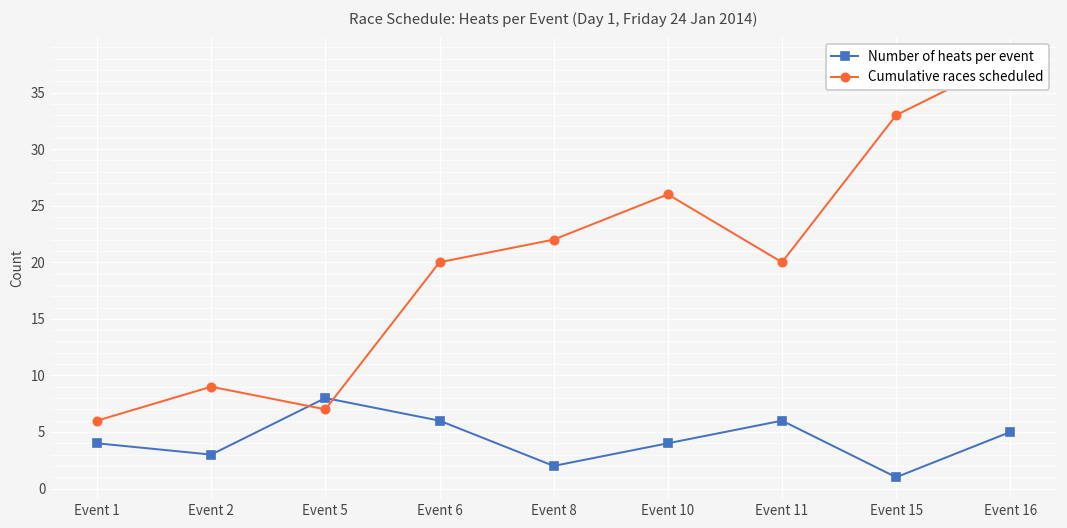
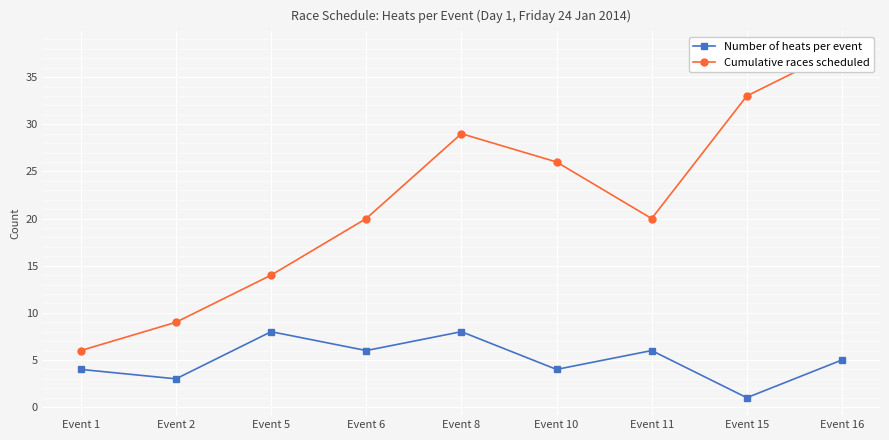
  {
    "Number of heats per event": {
      "Event 1": 4,
      "Event 2": 3,
      "Event 5": 8,
      "Event 6": 6,
-     "Event 8": 2,
+     "Event 8": 8,
      "Event 10": 4,
      "Event 11": 6,
      "Event 15": 1,
      "Event 16": 5
    },
    "Cumulative races scheduled": {
      "Event 1": 6,
      "Event 2": 9,
-     "Event 5": 7,
+     "Event 5": 14,
      "Event 6": 20,
-     "Event 8": 22,
+     "Event 8": 29,
      "Event 10": 26,
      "Event 11": 20,
      "Event 15": 33
    }
  }
